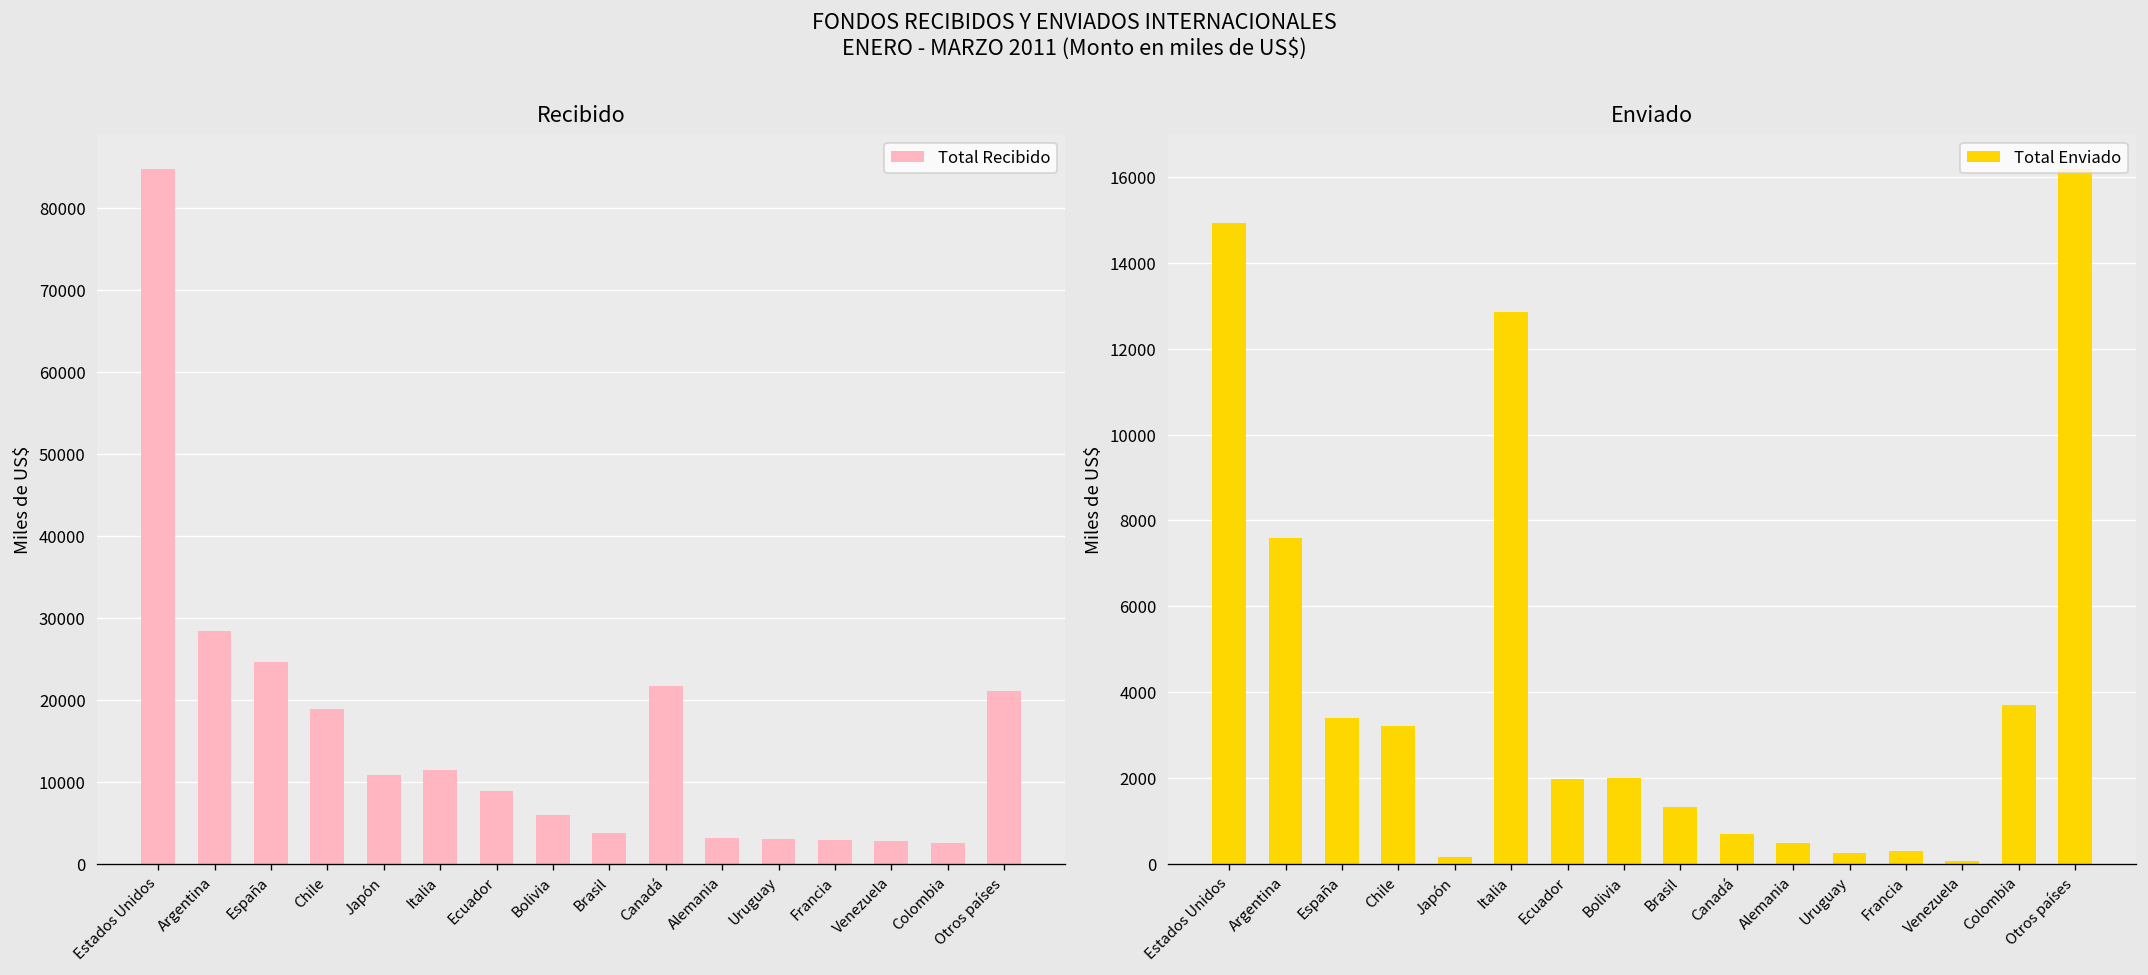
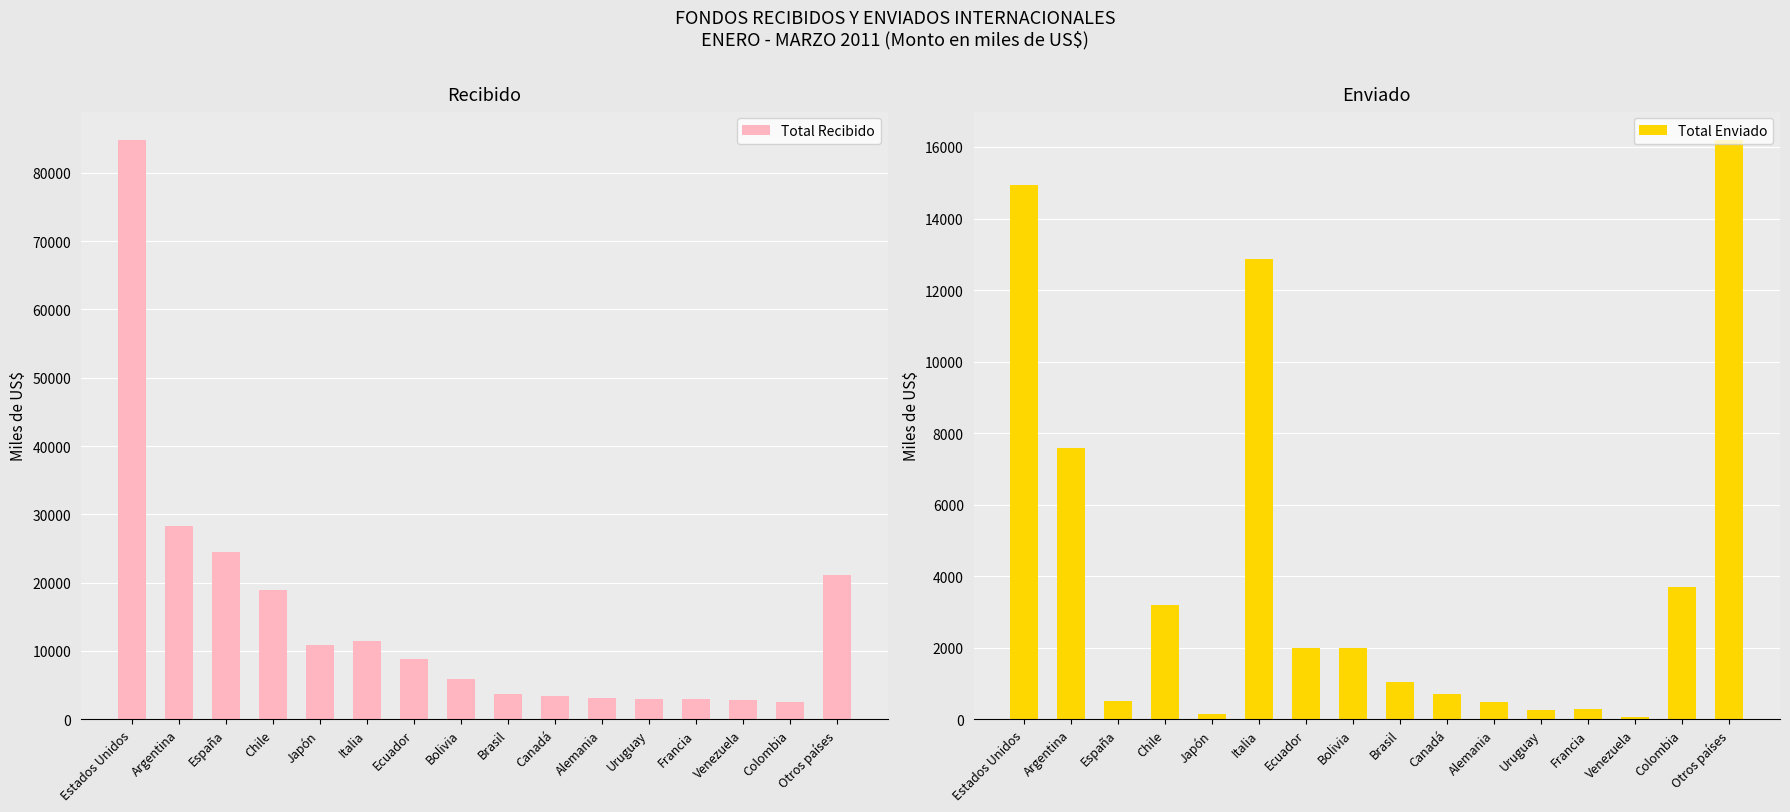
  {
    "Recibido": {
      "Estados Unidos": 85000,
      "Argentina": 28000,
      "España": 25000,
      "Chile": 19000,
      "Japón": 11000,
      "Italia": 11000,
      "Ecuador": 9000,
      "Bolivia": 6000,
      "Brasil": 4000,
-     "Canadá": 22000,
+     "Canadá": 3000,
      "Alemania": 3000,
      "Uruguay": 3000,
      "Francia": 3000,
      "Venezuela": 3000,
      "Colombia": 2000,
      "Otros países": 21000
    },
    "Enviado": {
      "Estados Unidos": 14900,
      "Argentina": 7600,
-     "España": 3400,
+     "España": 500,
      "Chile": 3200,
      "Japón": 100,
      "Italia": 12900,
      "Ecuador": 2000,
      "Bolivia": 2000,
-     "Brasil": 1300,
+     "Brasil": 1000,
      "Canadá": 700,
      "Alemania": 500,
      "Uruguay": 300,
      "Francia": 300,
      "Colombia": 3700
    }
  }
